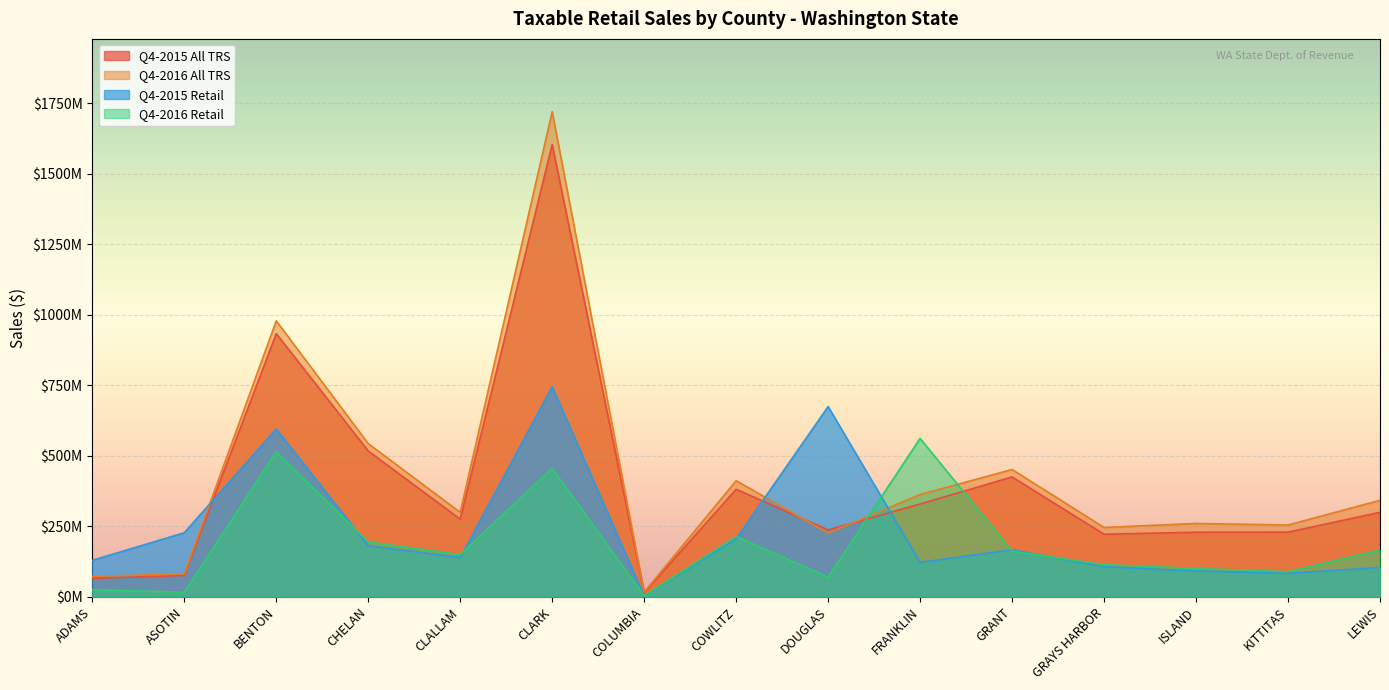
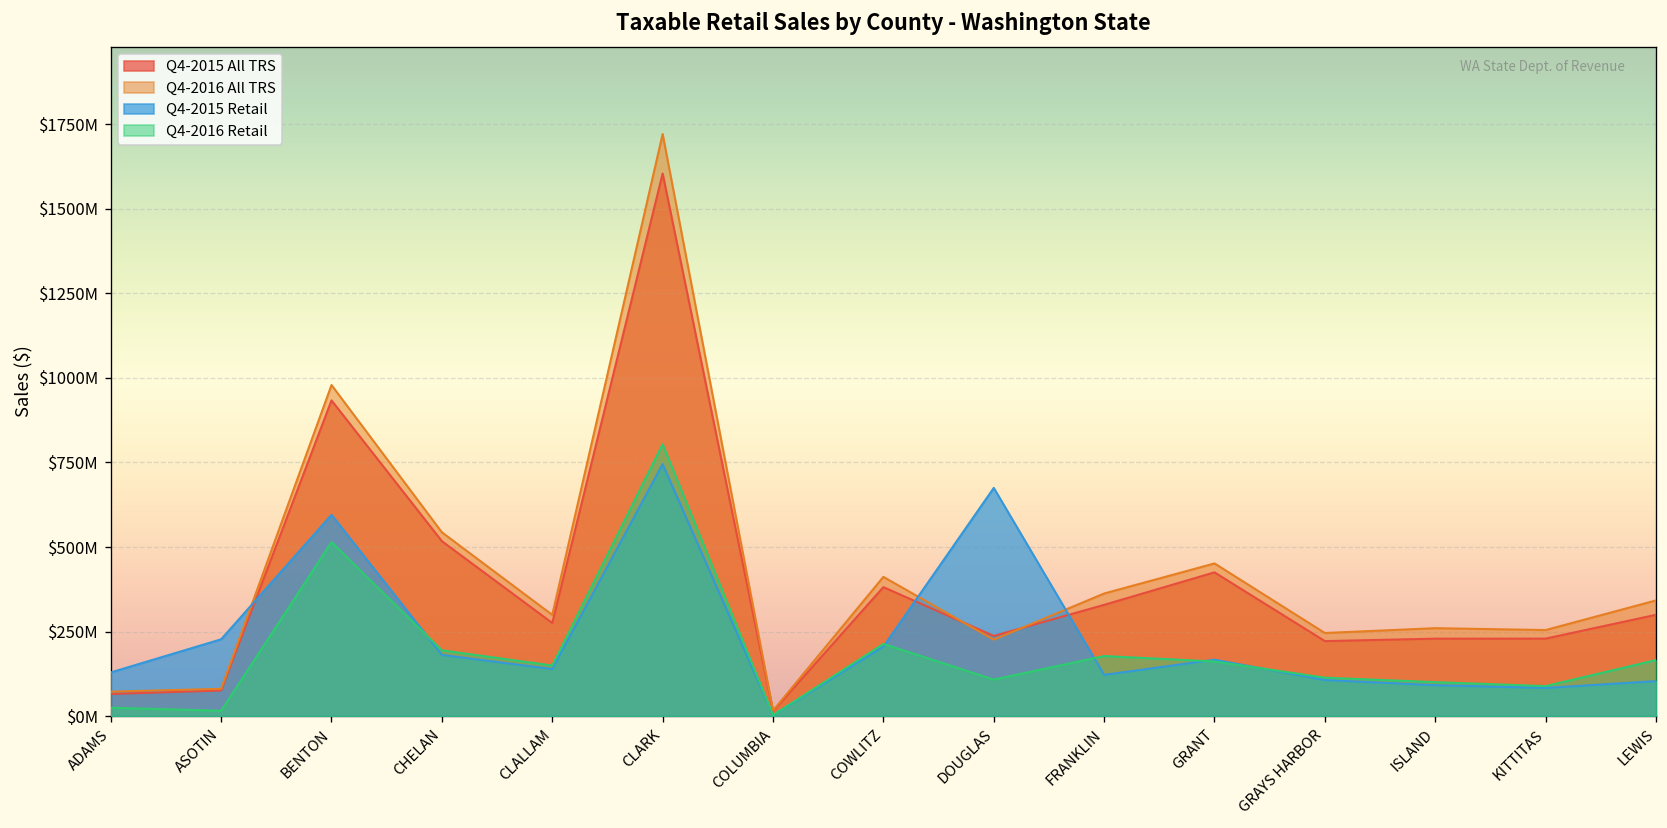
  {
    "Q4-2015 Retail": {
      "ADAMS": "$130000000",
      "ASOTIN": "$230000000",
      "BENTON": "$600000000",
      "CHELAN": "$180000000",
      "CLALLAM": "$140000000",
      "CLARK": "$750000000",
      "DOUGLAS": "$670000000",
      "FRANKLIN": "$120000000",
      "ISLAND": "$90000000",
      "LEWIS": "$100000000"
    },
    "Q4-2016 Retail": {
      "ADAMS": "$30000000",
      "ASOTIN": "$20000000",
      "BENTON": "$510000000",
      "CHELAN": "$190000000",
      "CLALLAM": "$150000000",
-     "CLARK": "$460000000",
-     "DOUGLAS": "$70000000",
-     "FRANKLIN": "$560000000",
+     "CLARK": "$800000000",
+     "DOUGLAS": "$110000000",
+     "FRANKLIN": "$180000000",
      "ISLAND": "$100000000",
      "LEWIS": "$170000000"
    }
  }
